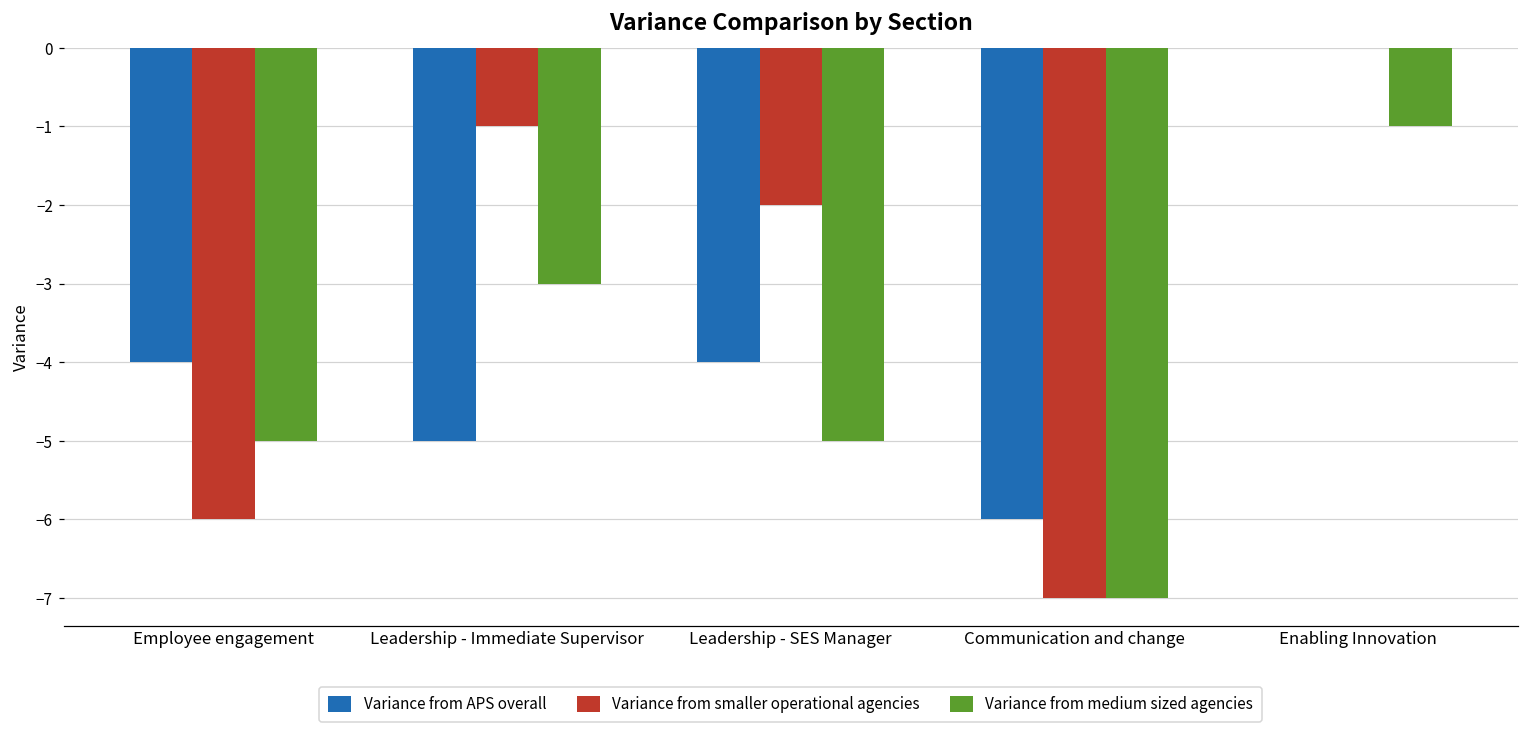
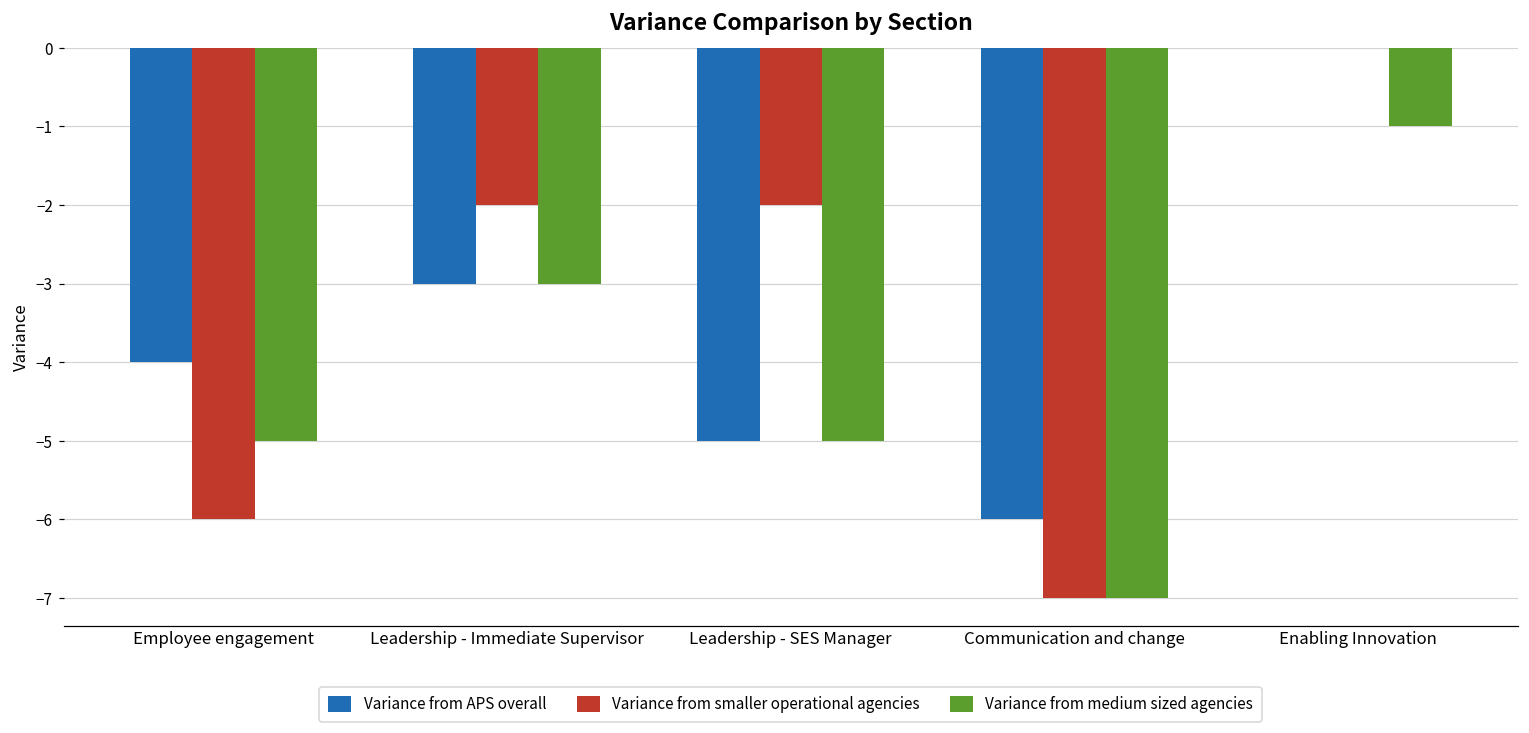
  {
    "Variance from APS overall": {
      "Employee engagement": -4,
-     "Leadership - Immediate Supervisor": -5,
-     "Leadership - SES Manager": -4,
+     "Leadership - Immediate Supervisor": -3,
+     "Leadership - SES Manager": -5,
      "Communication and change": -6,
      "Enabling Innovation": 0
    },
    "Variance from smaller operational agencies": {
      "Employee engagement": -6,
-     "Leadership - Immediate Supervisor": -1,
+     "Leadership - Immediate Supervisor": -2,
      "Leadership - SES Manager": -2,
      "Communication and change": -7,
      "Enabling Innovation": 0
    },
    "Variance from medium sized agencies": {
      "Employee engagement": -5,
      "Leadership - Immediate Supervisor": -3,
      "Leadership - SES Manager": -5,
      "Communication and change": -7,
      "Enabling Innovation": -1
    }
  }
